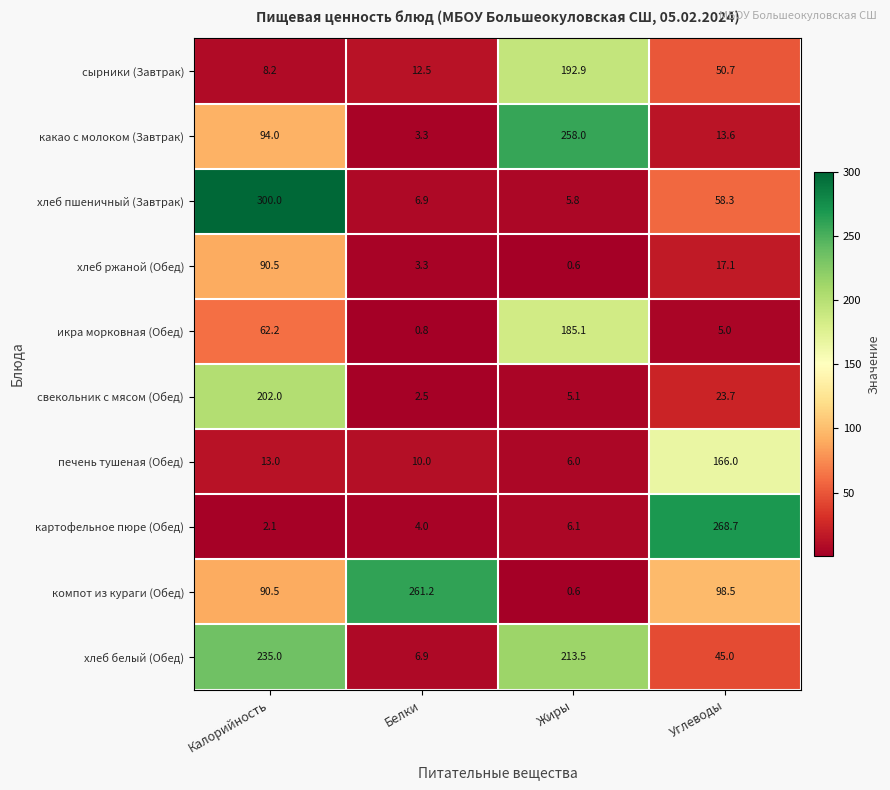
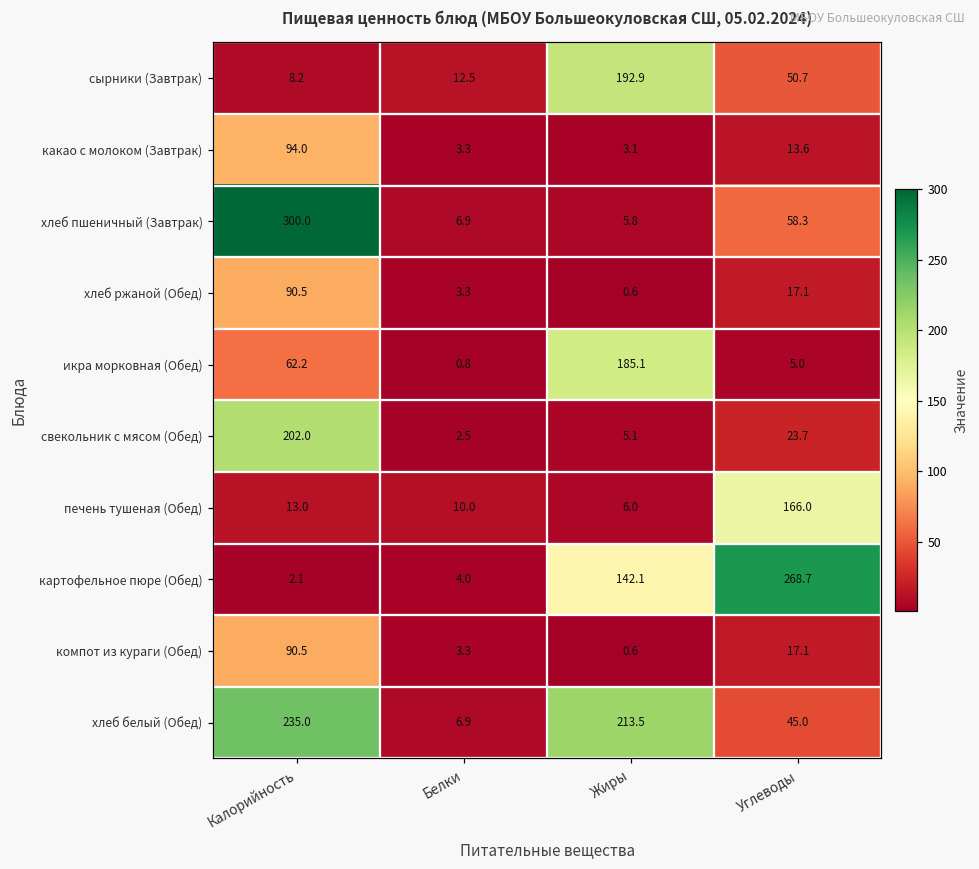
  {
    "сырники (Завтрак)": {
      "Калорийность": 8.2,
      "Белки": 12.5,
      "Жиры": 192.9,
      "Углеводы": 50.7
    },
    "какао с молоком (Завтрак)": {
      "Калорийность": 94.0,
      "Белки": 3.3,
-     "Жиры": 258.0,
+     "Жиры": 3.1,
      "Углеводы": 13.6
    },
    "хлеб пшеничный (Завтрак)": {
      "Калорийность": 300.0,
      "Белки": 6.9,
      "Жиры": 5.8,
      "Углеводы": 58.3
    },
    "хлеб ржаной (Обед)": {
      "Калорийность": 90.5,
      "Белки": 3.3,
      "Жиры": 0.6,
      "Углеводы": 17.1
    },
    "икра морковная (Обед)": {
      "Калорийность": 62.2,
      "Белки": 0.8,
      "Жиры": 185.1,
      "Углеводы": 5.0
    },
    "свекольник с мясом (Обед)": {
      "Калорийность": 202.0,
      "Белки": 2.5,
      "Жиры": 5.1,
      "Углеводы": 23.7
    },
    "печень тушеная (Обед)": {
      "Калорийность": 13.0,
      "Белки": 10.0,
      "Жиры": 6.0,
      "Углеводы": 166.0
    },
    "картофельное пюре (Обед)": {
      "Калорийность": 2.1,
      "Белки": 4.0,
-     "Жиры": 6.1,
+     "Жиры": 142.1,
      "Углеводы": 268.7
    },
    "компот из кураги (Обед)": {
      "Калорийность": 90.5,
-     "Белки": 261.2,
+     "Белки": 3.3,
      "Жиры": 0.6,
-     "Углеводы": 98.5
+     "Углеводы": 17.1
    },
    "хлеб белый (Обед)": {
      "Калорийность": 235.0,
      "Белки": 6.9,
      "Жиры": 213.5,
      "Углеводы": 45.0
    }
  }
